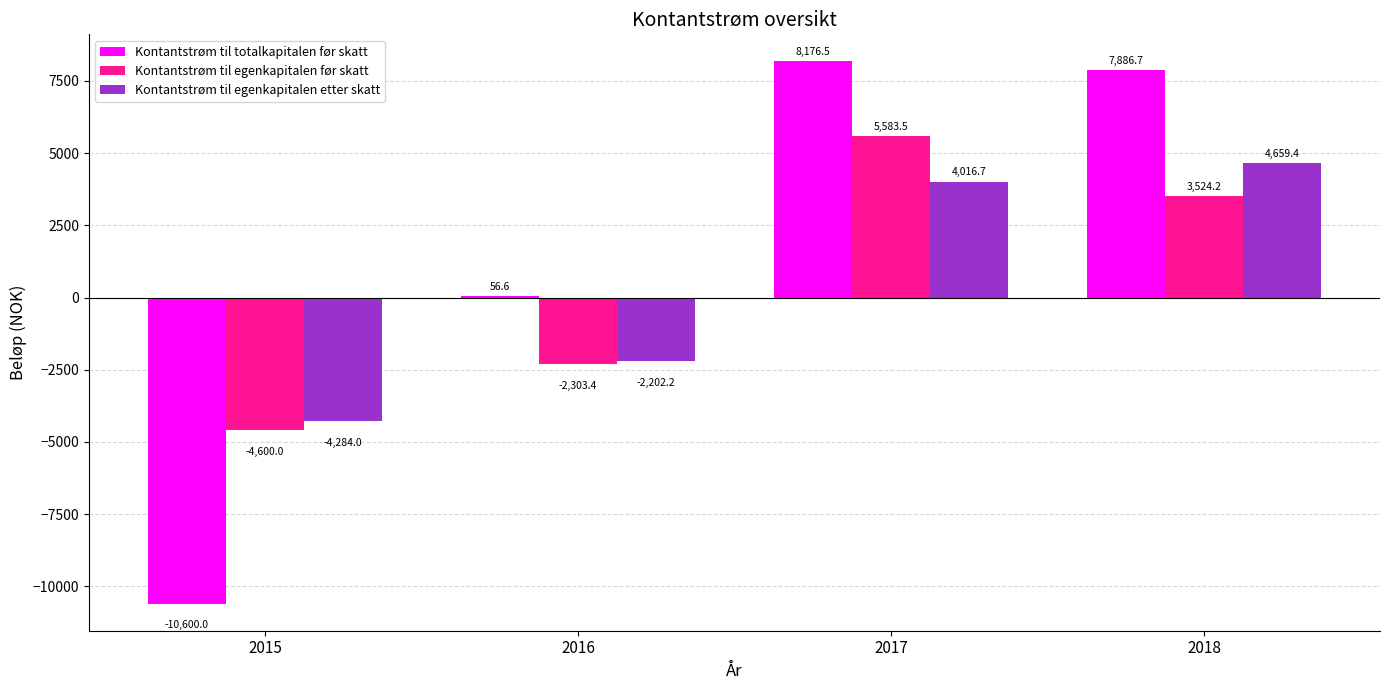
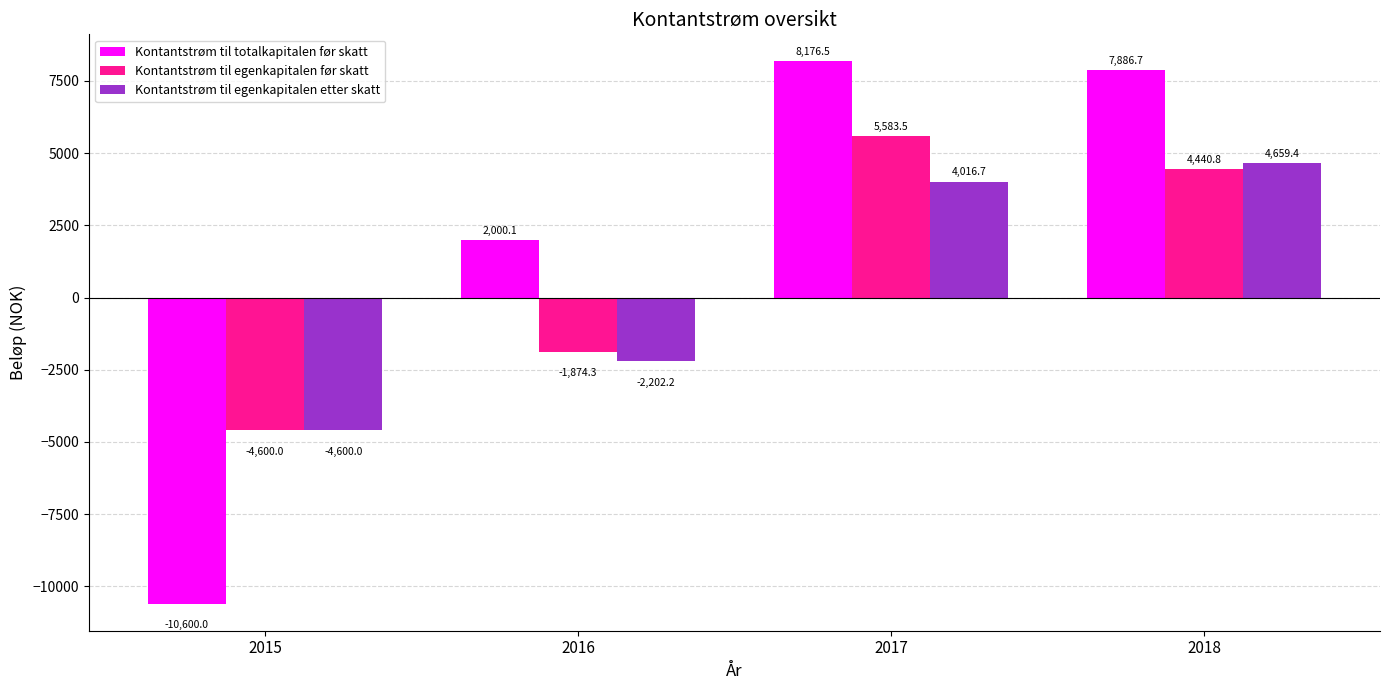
  {
    "Kontantstrøm til totalkapitalen før skatt": {
      "2015": "-10,600.0",
-     "2016": "56.6",
+     "2016": "2,000.1",
      "2017": "8,176.5",
      "2018": "7,886.7"
    },
    "Kontantstrøm til egenkapitalen før skatt": {
      "2015": "-4,600.0",
-     "2016": "-2,303.4",
+     "2016": "-1,874.3",
      "2017": "5,583.5",
-     "2018": "3,524.2"
+     "2018": "4,440.8"
    },
    "Kontantstrøm til egenkapitalen etter skatt": {
-     "2015": "-4,284.0",
+     "2015": "-4,600.0",
      "2016": "-2,202.2",
      "2017": "4,016.7",
      "2018": "4,659.4"
    }
  }
